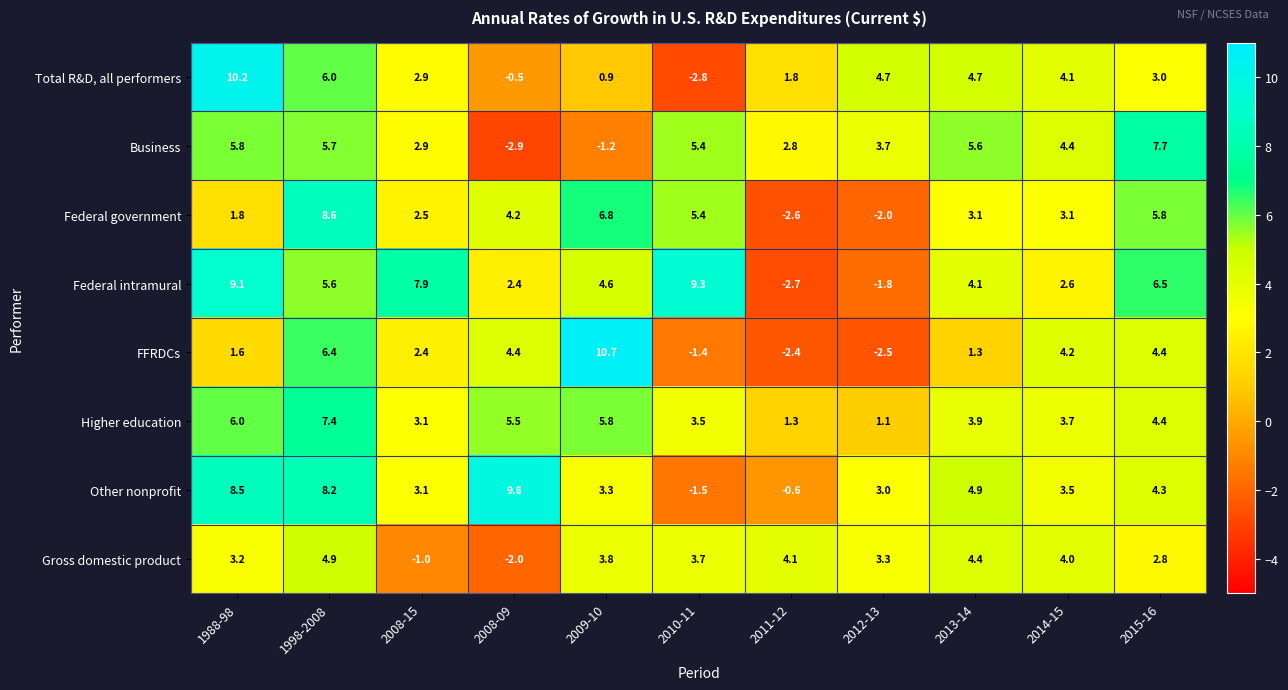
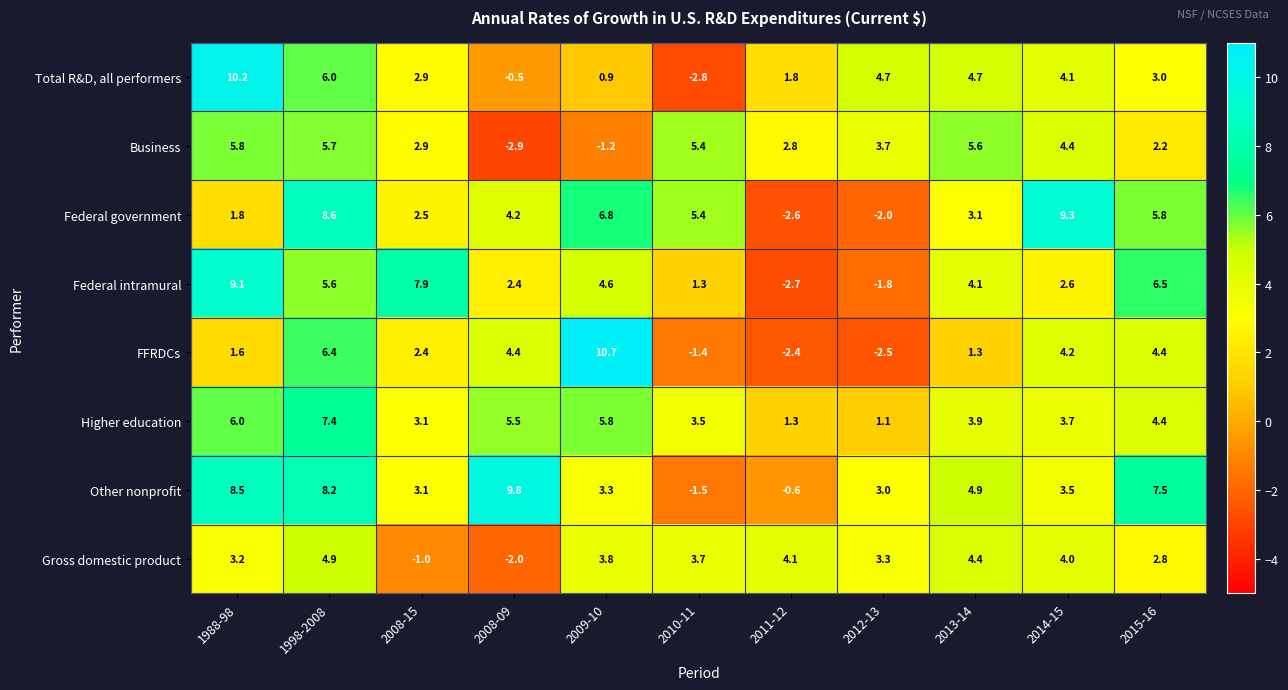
  {
    "Total R&D, all performers": {
      "1988-98": 10.2,
      "1998-2008": 6.0,
      "2008-15": 2.9,
      "2008-09": -0.5,
      "2009-10": 0.9,
      "2010-11": -2.8,
      "2011-12": 1.8,
      "2012-13": 4.7,
      "2013-14": 4.7,
      "2014-15": 4.1,
      "2015-16": 3.0
    },
    "Business": {
      "1988-98": 5.8,
      "1998-2008": 5.7,
      "2008-15": 2.9,
      "2008-09": -2.9,
      "2009-10": -1.2,
      "2010-11": 5.4,
      "2011-12": 2.8,
      "2012-13": 3.7,
      "2013-14": 5.6,
      "2014-15": 4.4,
-     "2015-16": 7.7
+     "2015-16": 2.2
    },
    "Federal government": {
      "1988-98": 1.8,
      "1998-2008": 8.6,
      "2008-15": 2.5,
      "2008-09": 4.2,
      "2009-10": 6.8,
      "2010-11": 5.4,
      "2011-12": -2.6,
      "2012-13": -2.0,
      "2013-14": 3.1,
-     "2014-15": 3.1,
+     "2014-15": 9.3,
      "2015-16": 5.8
    },
    "Federal intramural": {
      "1988-98": 9.1,
      "1998-2008": 5.6,
      "2008-15": 7.9,
      "2008-09": 2.4,
      "2009-10": 4.6,
-     "2010-11": 9.3,
+     "2010-11": 1.3,
      "2011-12": -2.7,
      "2012-13": -1.8,
      "2013-14": 4.1,
      "2014-15": 2.6,
      "2015-16": 6.5
    },
    "FFRDCs": {
      "1988-98": 1.6,
      "1998-2008": 6.4,
      "2008-15": 2.4,
      "2008-09": 4.4,
      "2009-10": 10.7,
      "2010-11": -1.4,
      "2011-12": -2.4,
      "2012-13": -2.5,
      "2013-14": 1.3,
      "2014-15": 4.2,
      "2015-16": 4.4
    },
    "Higher education": {
      "1988-98": 6.0,
      "1998-2008": 7.4,
      "2008-15": 3.1,
      "2008-09": 5.5,
      "2009-10": 5.8,
      "2010-11": 3.5,
      "2011-12": 1.3,
      "2012-13": 1.1,
      "2013-14": 3.9,
      "2014-15": 3.7,
      "2015-16": 4.4
    },
    "Other nonprofit": {
      "1988-98": 8.5,
      "1998-2008": 8.2,
      "2008-15": 3.1,
      "2008-09": 9.8,
      "2009-10": 3.3,
      "2010-11": -1.5,
      "2011-12": -0.6,
      "2012-13": 3.0,
      "2013-14": 4.9,
      "2014-15": 3.5,
-     "2015-16": 4.3
+     "2015-16": 7.5
    },
    "Gross domestic product": {
      "1988-98": 3.2,
      "1998-2008": 4.9,
      "2008-15": -1.0,
      "2008-09": -2.0,
      "2009-10": 3.8,
      "2010-11": 3.7,
      "2011-12": 4.1,
      "2012-13": 3.3,
      "2013-14": 4.4,
      "2014-15": 4.0,
      "2015-16": 2.8
    }
  }
